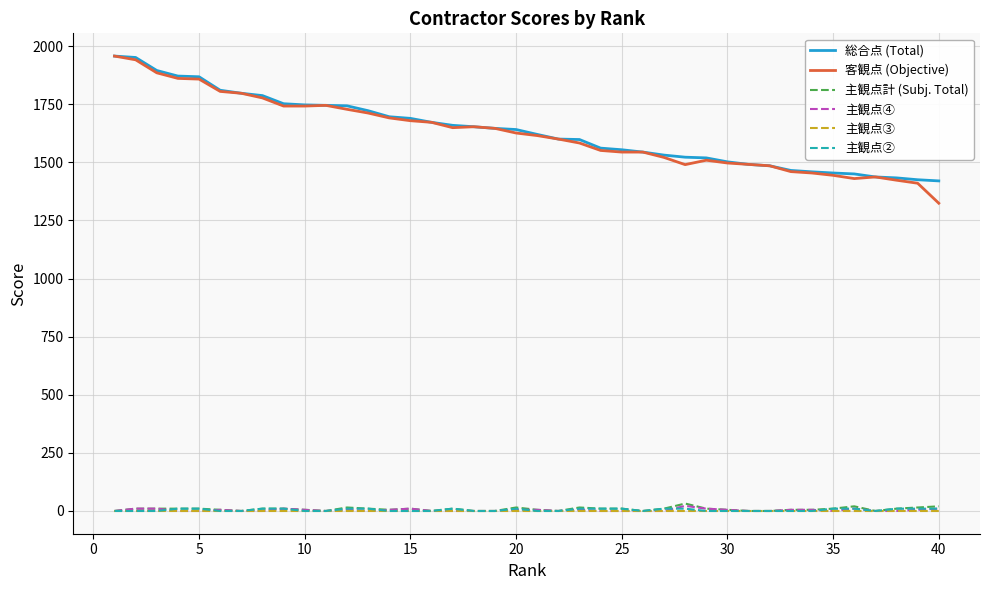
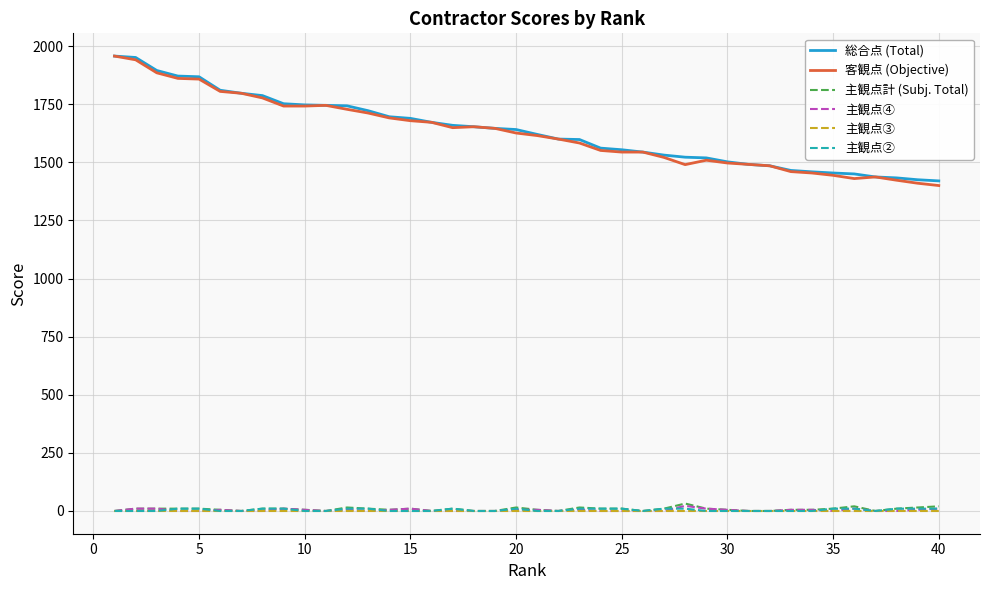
  {
    "客観点 (Objective)": {
      "20": 1630,
-     "40": 1320
+     "40": 1400
    }
  }
